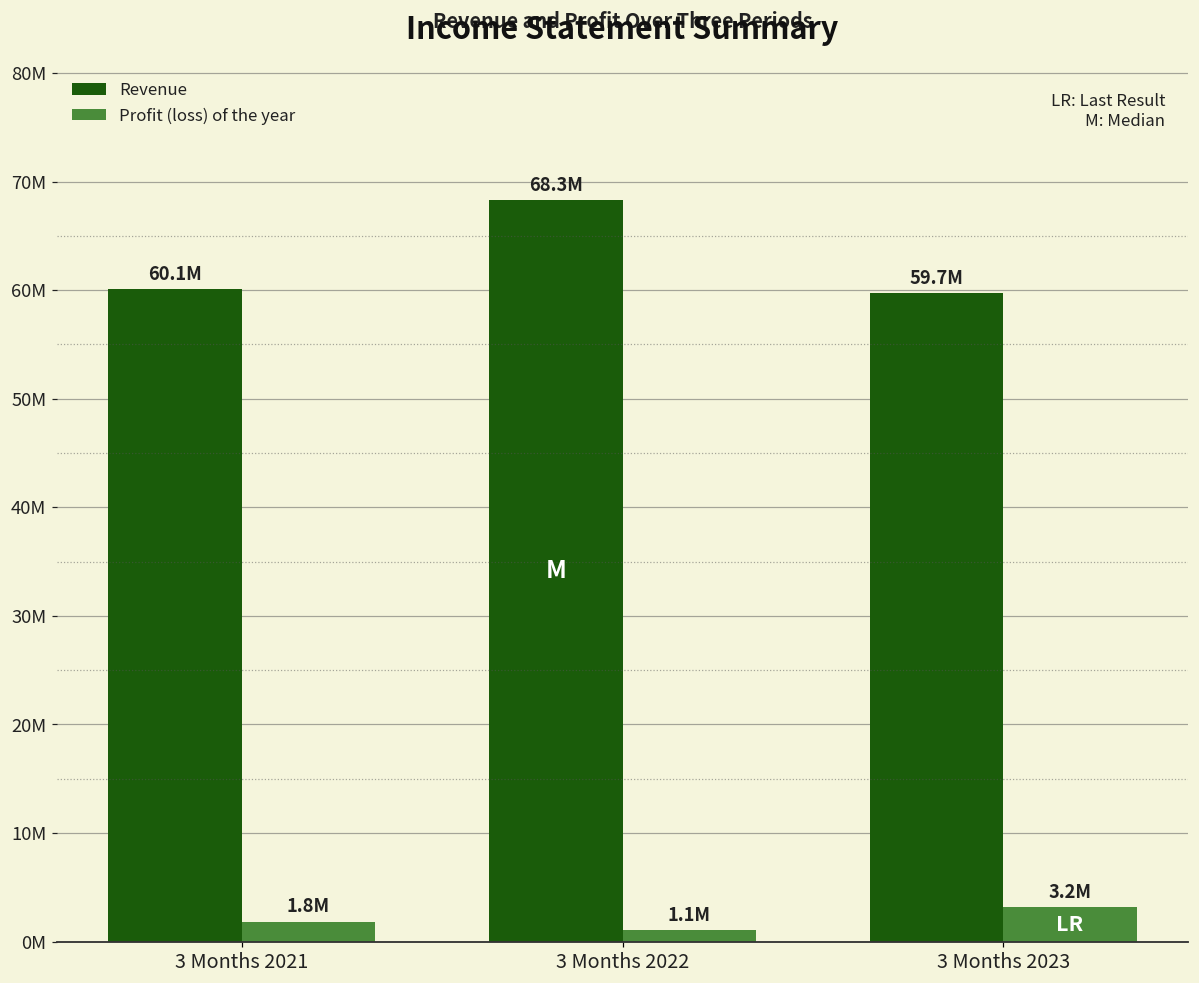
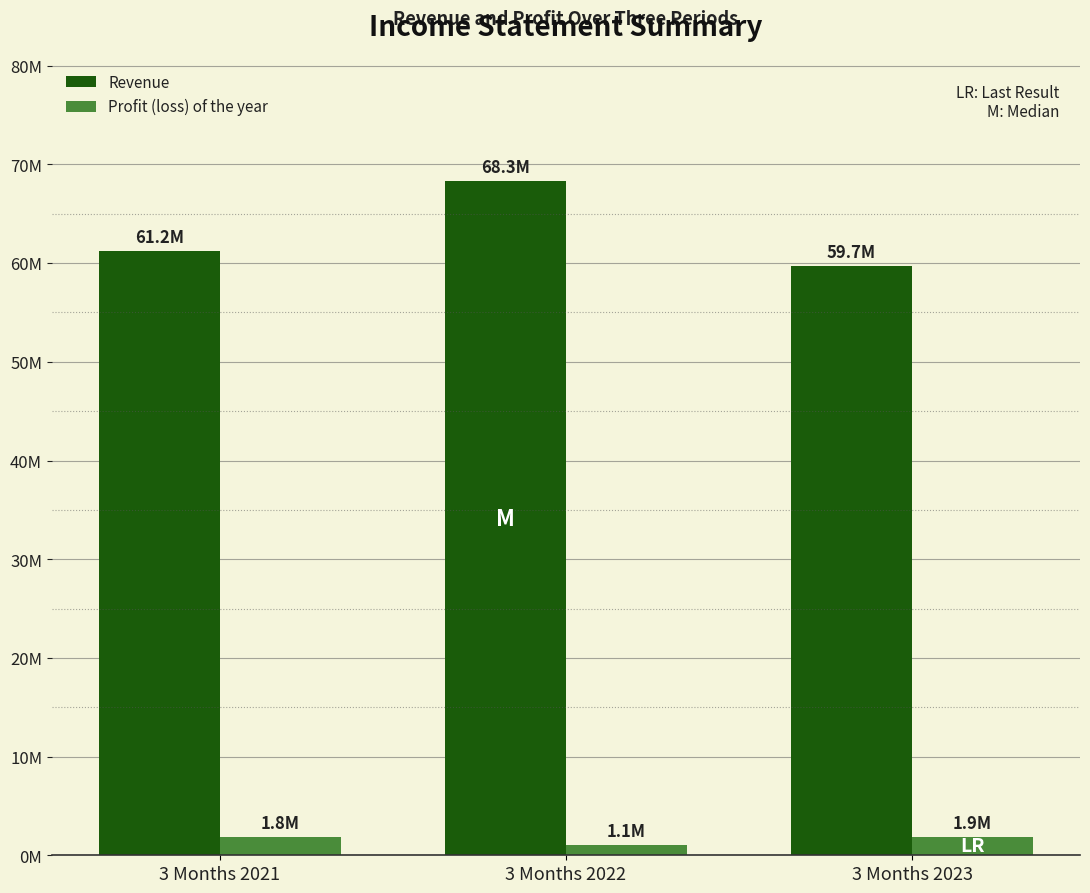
  {
    "Revenue": {
-     "3 Months 2021": "60.1M",
+     "3 Months 2021": "61.2M",
      "3 Months 2022": "68.3M",
      "3 Months 2023": "59.7M"
    },
    "Profit (loss) of the year": {
      "3 Months 2021": "1.8M",
      "3 Months 2022": "1.1M",
-     "3 Months 2023": "3.2M"
+     "3 Months 2023": "1.9M"
    }
  }
